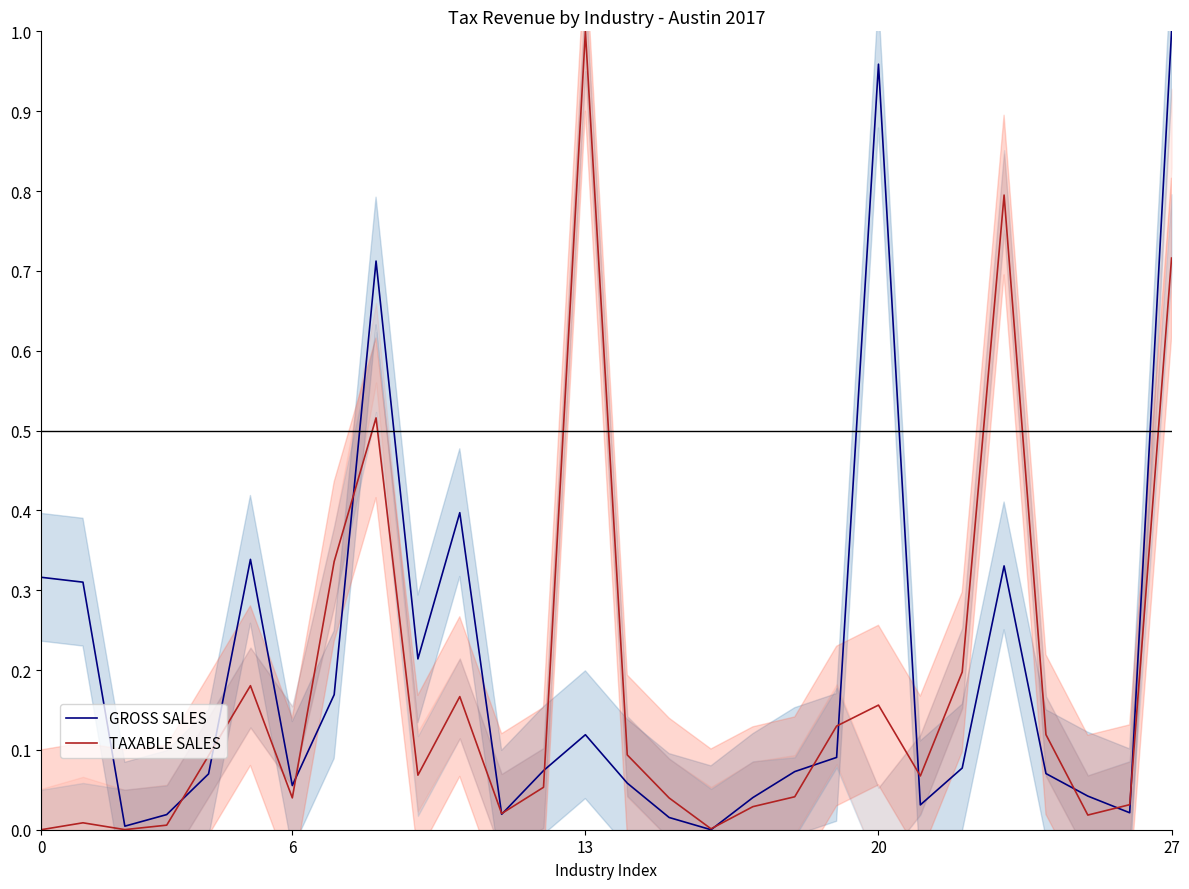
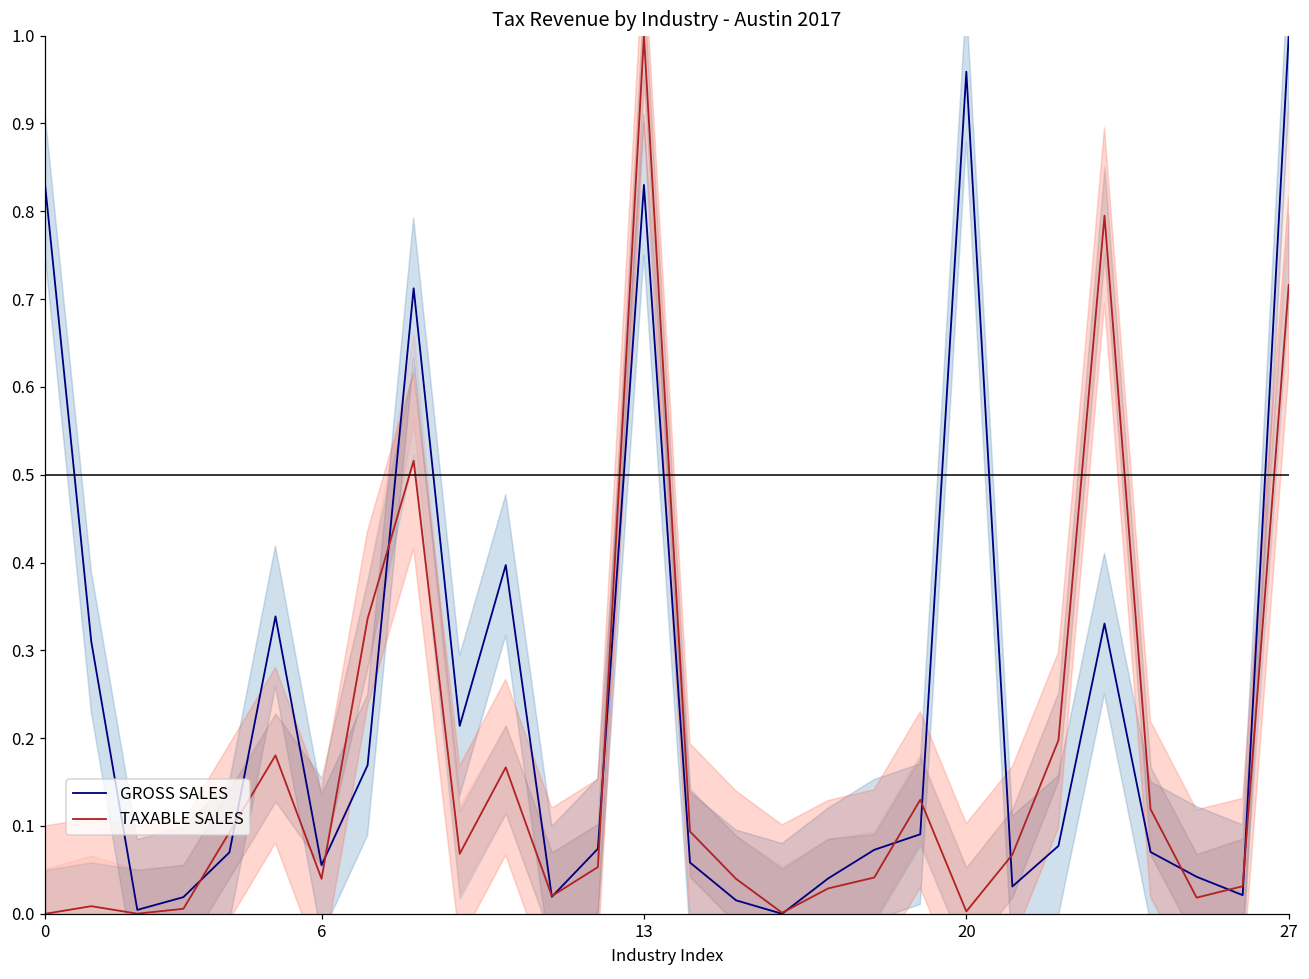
  {
    "GROSS SALES": {
-     "0": 0.32,
+     "0": 0.83,
      "6": 0.06,
-     "13": 0.12,
+     "13": 0.83,
      "20": 0.96,
      "27": 1.00
    },
    "TAXABLE SALES": {
      "0": 0.00,
      "6": 0.04,
      "13": 1.00,
-     "20": 0.16,
+     "20": 0.00,
      "27": 0.72
    }
  }
